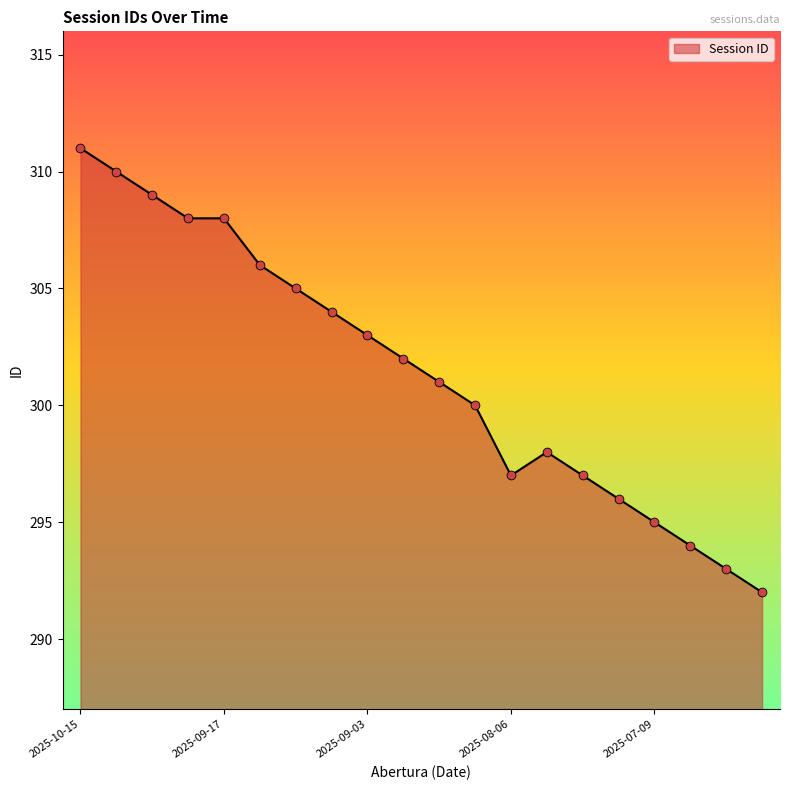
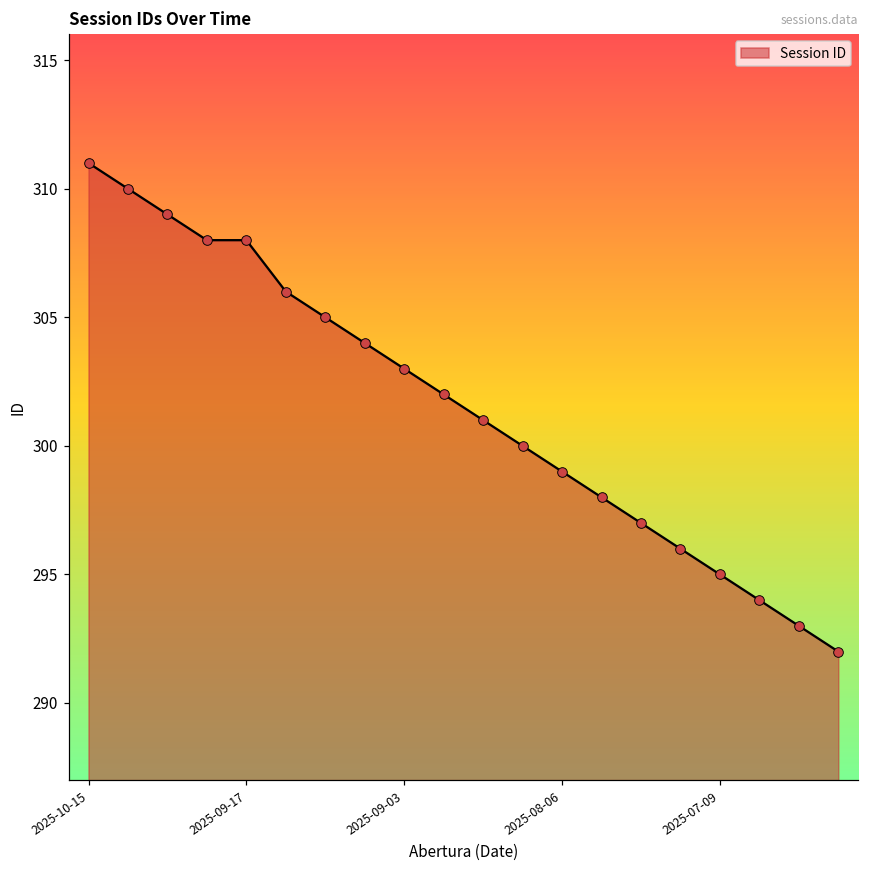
  {
    "2025-10-15": 311,
    "2025-09-17": 308,
-   "2025-08-06": 297
+   "2025-08-06": 299
  }
